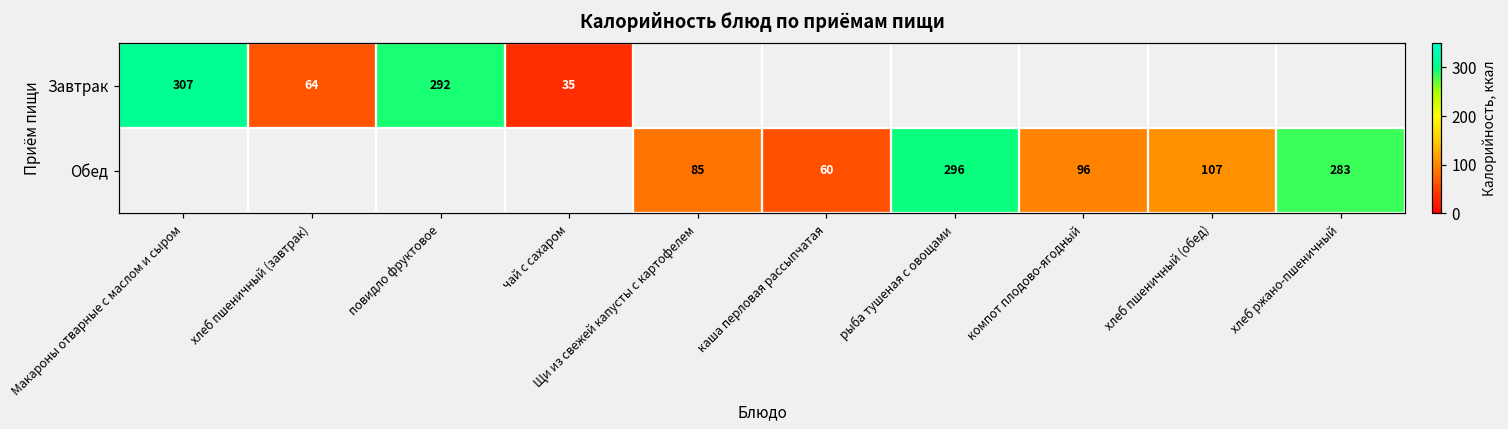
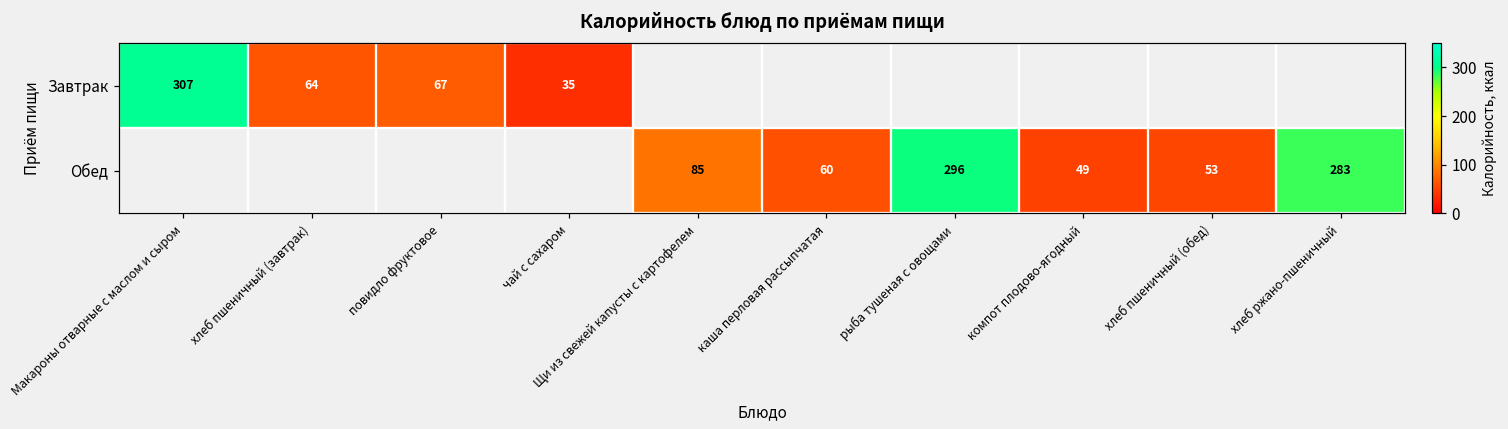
  {
    "Завтрак": {
      "Макароны отварные с маслом и сыром": 307,
      "хлеб пшеничный (завтрак)": 64,
-     "повидло фруктовое": 292,
+     "повидло фруктовое": 67,
      "чай с сахаром": 35
    },
    "Обед": {
      "Щи из свежей капусты с картофелем": 85,
      "каша перловая рассыпчатая": 60,
      "рыба тушеная с овощами": 296,
-     "компот плодово-ягодный": 96,
-     "хлеб пшеничный (обед)": 107,
+     "компот плодово-ягодный": 49,
+     "хлеб пшеничный (обед)": 53,
      "хлеб ржано-пшеничный": 283
    }
  }
